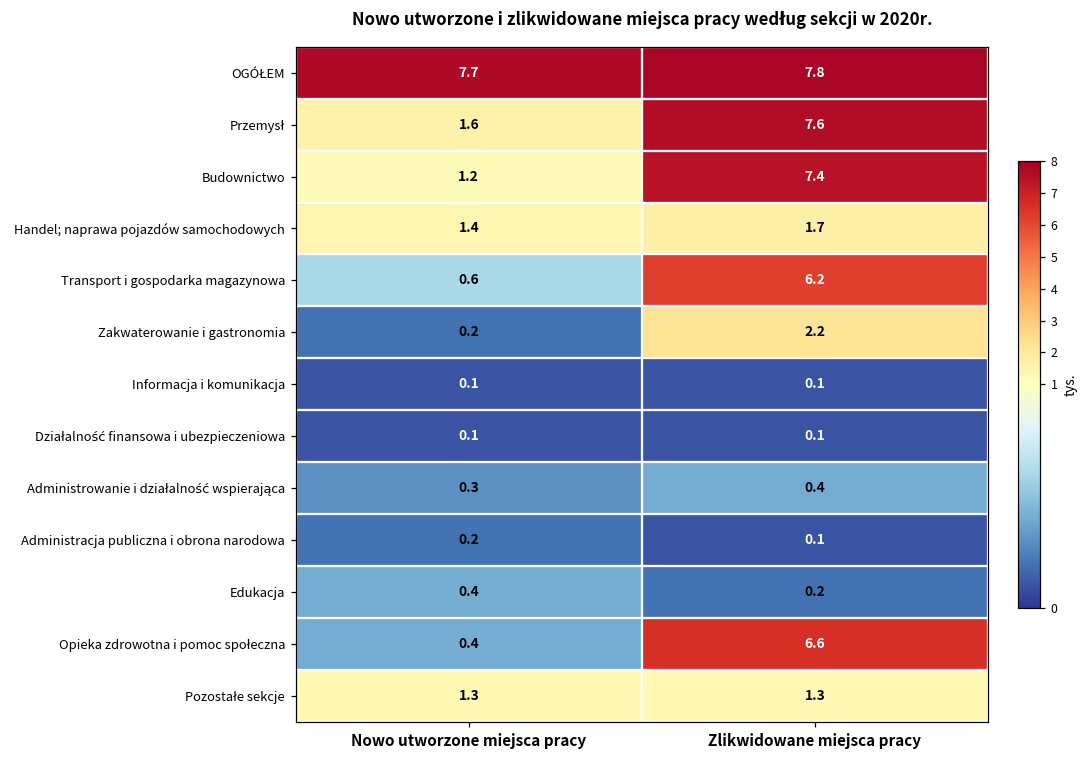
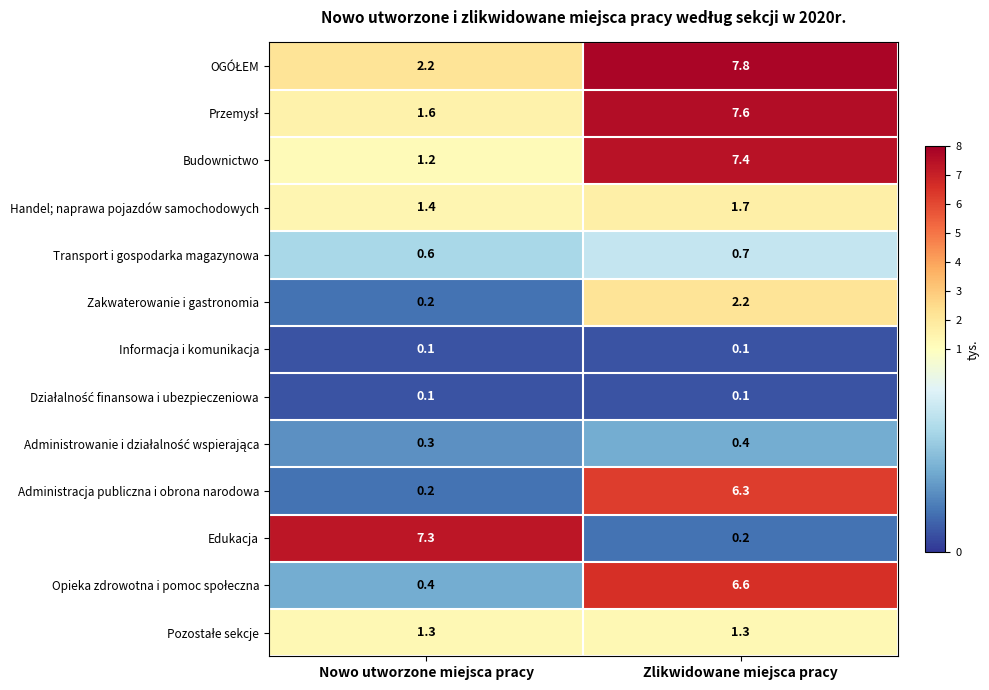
  {
    "OGÓŁEM": {
-     "Nowo utworzone miejsca pracy": 7.7,
+     "Nowo utworzone miejsca pracy": 2.2,
      "Zlikwidowane miejsca pracy": 7.8
    },
    "Przemysł": {
      "Nowo utworzone miejsca pracy": 1.6,
      "Zlikwidowane miejsca pracy": 7.6
    },
    "Budownictwo": {
      "Nowo utworzone miejsca pracy": 1.2,
      "Zlikwidowane miejsca pracy": 7.4
    },
    "Handel; naprawa pojazdów samochodowych": {
      "Nowo utworzone miejsca pracy": 1.4,
      "Zlikwidowane miejsca pracy": 1.7
    },
    "Transport i gospodarka magazynowa": {
      "Nowo utworzone miejsca pracy": 0.6,
-     "Zlikwidowane miejsca pracy": 6.2
+     "Zlikwidowane miejsca pracy": 0.7
    },
    "Zakwaterowanie i gastronomia": {
      "Nowo utworzone miejsca pracy": 0.2,
      "Zlikwidowane miejsca pracy": 2.2
    },
    "Informacja i komunikacja": {
      "Nowo utworzone miejsca pracy": 0.1,
      "Zlikwidowane miejsca pracy": 0.1
    },
    "Działalność finansowa i ubezpieczeniowa": {
      "Nowo utworzone miejsca pracy": 0.1,
      "Zlikwidowane miejsca pracy": 0.1
    },
    "Administrowanie i działalność wspierająca": {
      "Nowo utworzone miejsca pracy": 0.3,
      "Zlikwidowane miejsca pracy": 0.4
    },
    "Administracja publiczna i obrona narodowa": {
      "Nowo utworzone miejsca pracy": 0.2,
-     "Zlikwidowane miejsca pracy": 0.1
+     "Zlikwidowane miejsca pracy": 6.3
    },
    "Edukacja": {
-     "Nowo utworzone miejsca pracy": 0.4,
+     "Nowo utworzone miejsca pracy": 7.3,
      "Zlikwidowane miejsca pracy": 0.2
    },
    "Opieka zdrowotna i pomoc społeczna": {
      "Nowo utworzone miejsca pracy": 0.4,
      "Zlikwidowane miejsca pracy": 6.6
    },
    "Pozostałe sekcje": {
      "Nowo utworzone miejsca pracy": 1.3,
      "Zlikwidowane miejsca pracy": 1.3
    }
  }
